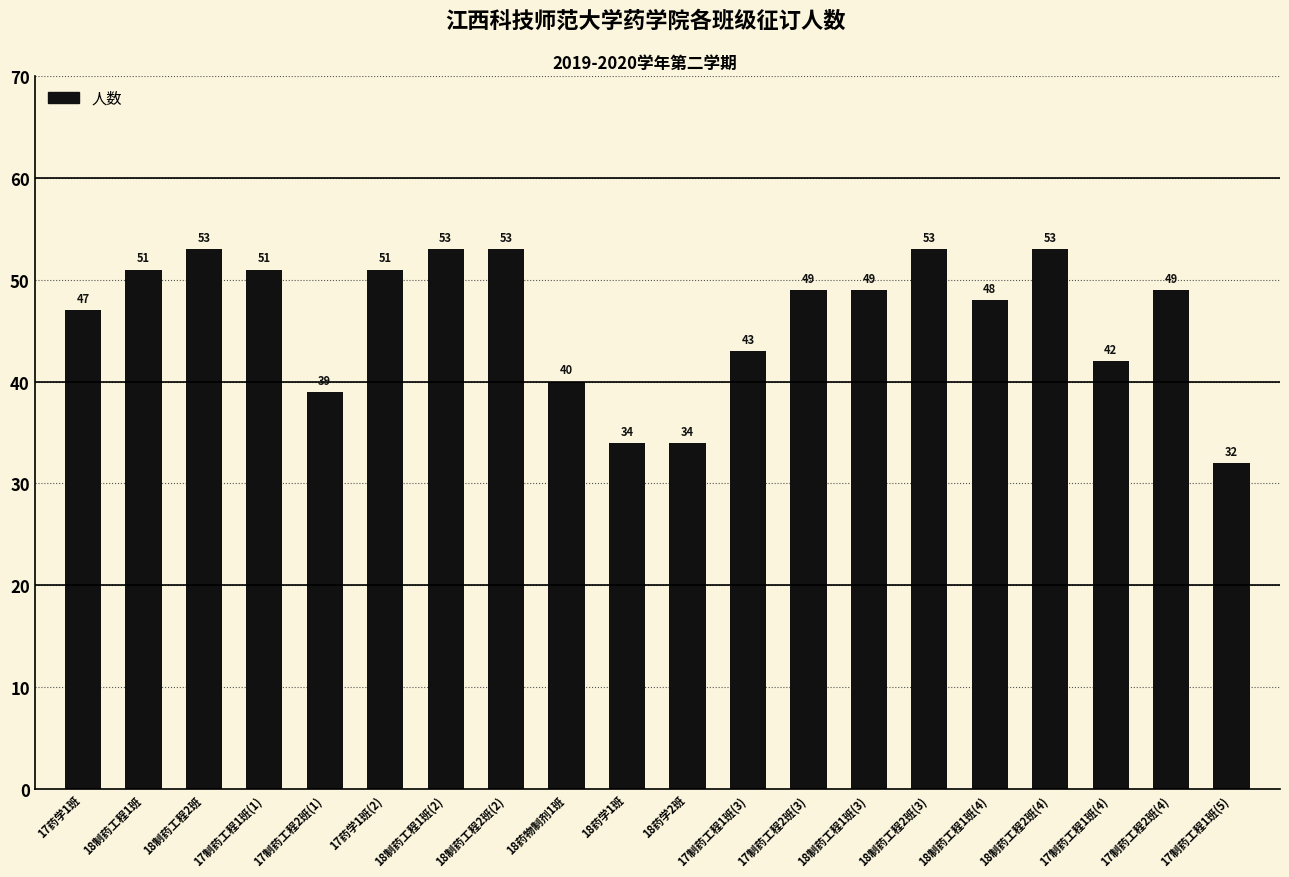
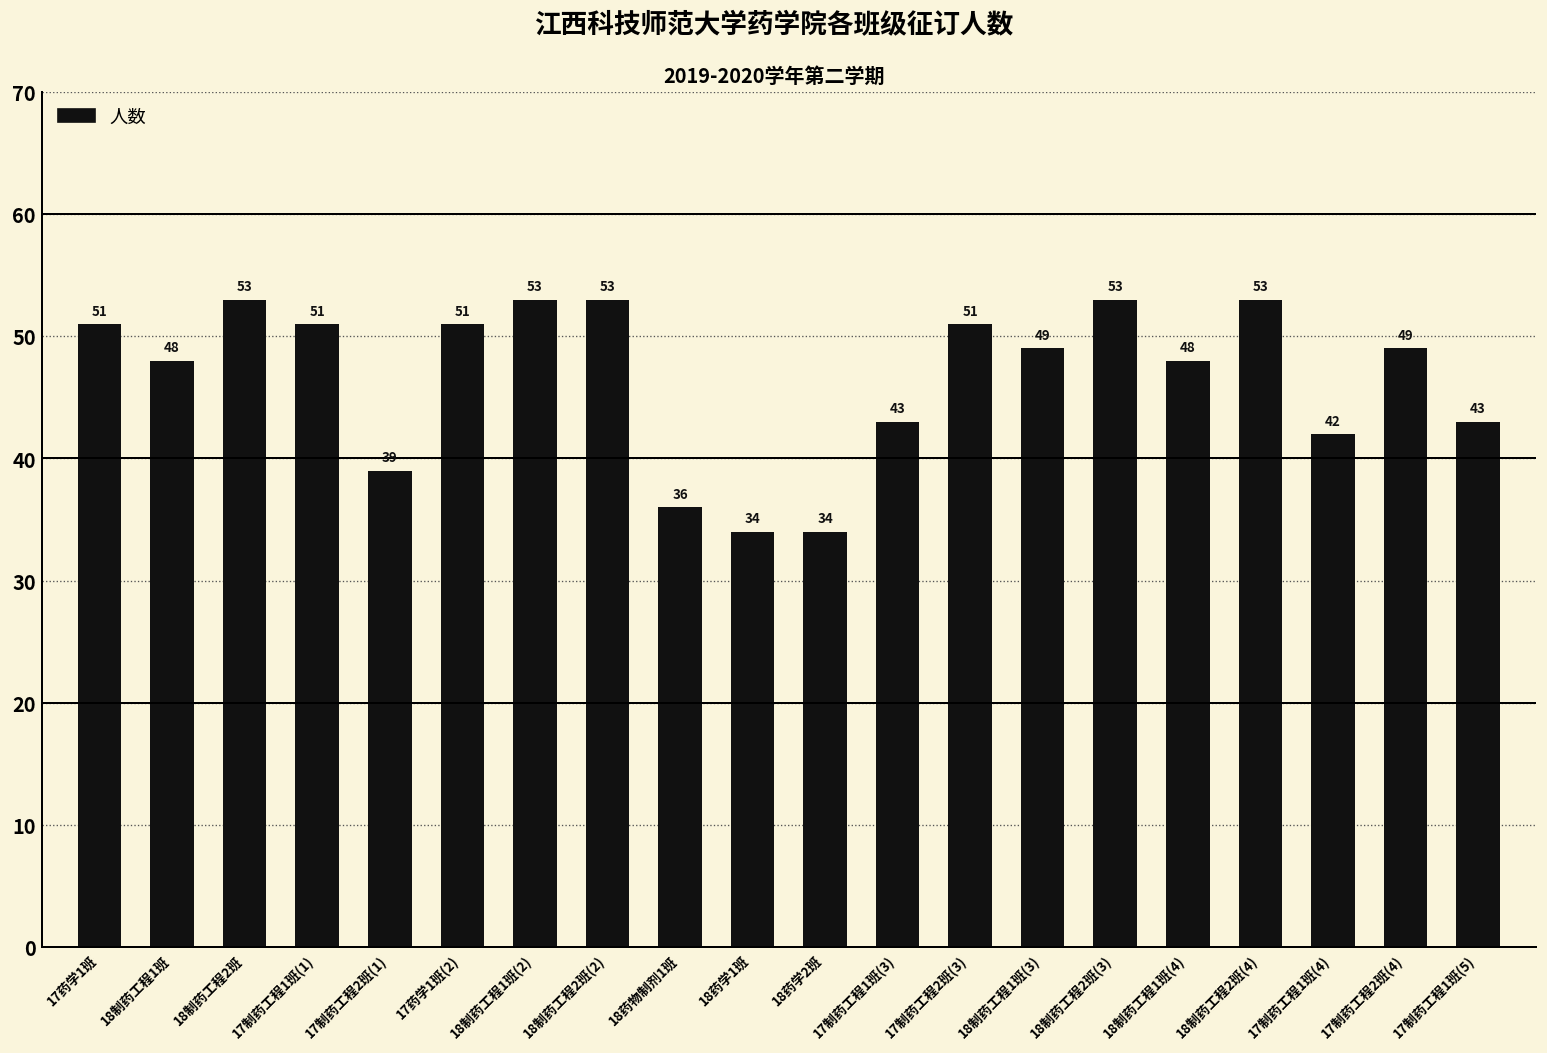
  {
-   "17药学1班": 47,
-   "18制药工程1班": 51,
+   "17药学1班": 51,
+   "18制药工程1班": 48,
    "18制药工程2班": 53,
    "17制药工程1班(1)": 51,
    "17制药工程2班(1)": 39,
    "17药学1班(2)": 51,
    "18制药工程1班(2)": 53,
    "18制药工程2班(2)": 53,
-   "18药物制剂1班": 40,
+   "18药物制剂1班": 36,
    "18药学1班": 34,
    "18药学2班": 34,
    "17制药工程1班(3)": 43,
-   "17制药工程2班(3)": 49,
+   "17制药工程2班(3)": 51,
    "18制药工程1班(3)": 49,
    "18制药工程2班(3)": 53,
    "18制药工程1班(4)": 48,
    "18制药工程2班(4)": 53,
    "17制药工程1班(4)": 42,
    "17制药工程2班(4)": 49,
-   "17制药工程1班(5)": 32
+   "17制药工程1班(5)": 43
  }
